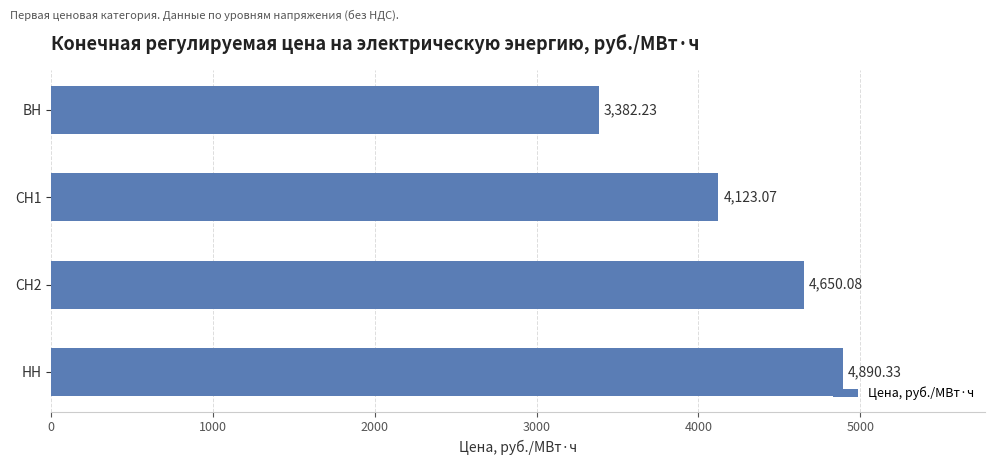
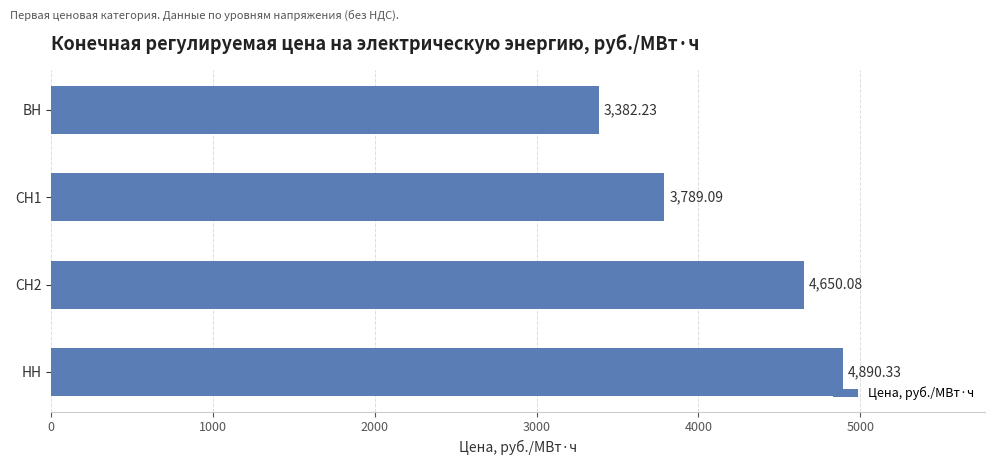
  {
    "ВН": "3,382.23",
-   "СН1": "4,123.07",
+   "СН1": "3,789.09",
    "СН2": "4,650.08",
    "НН": "4,890.33"
  }
